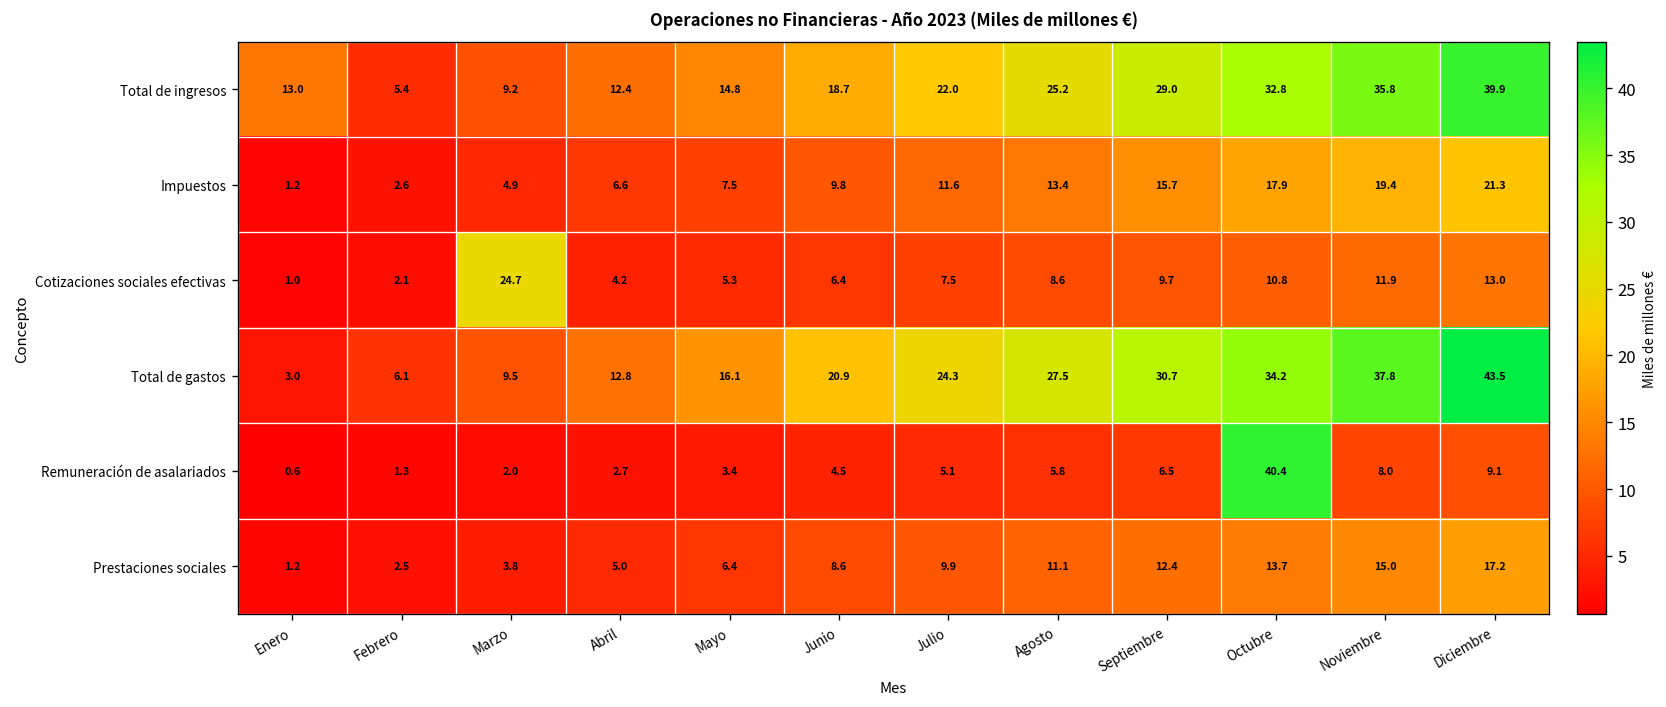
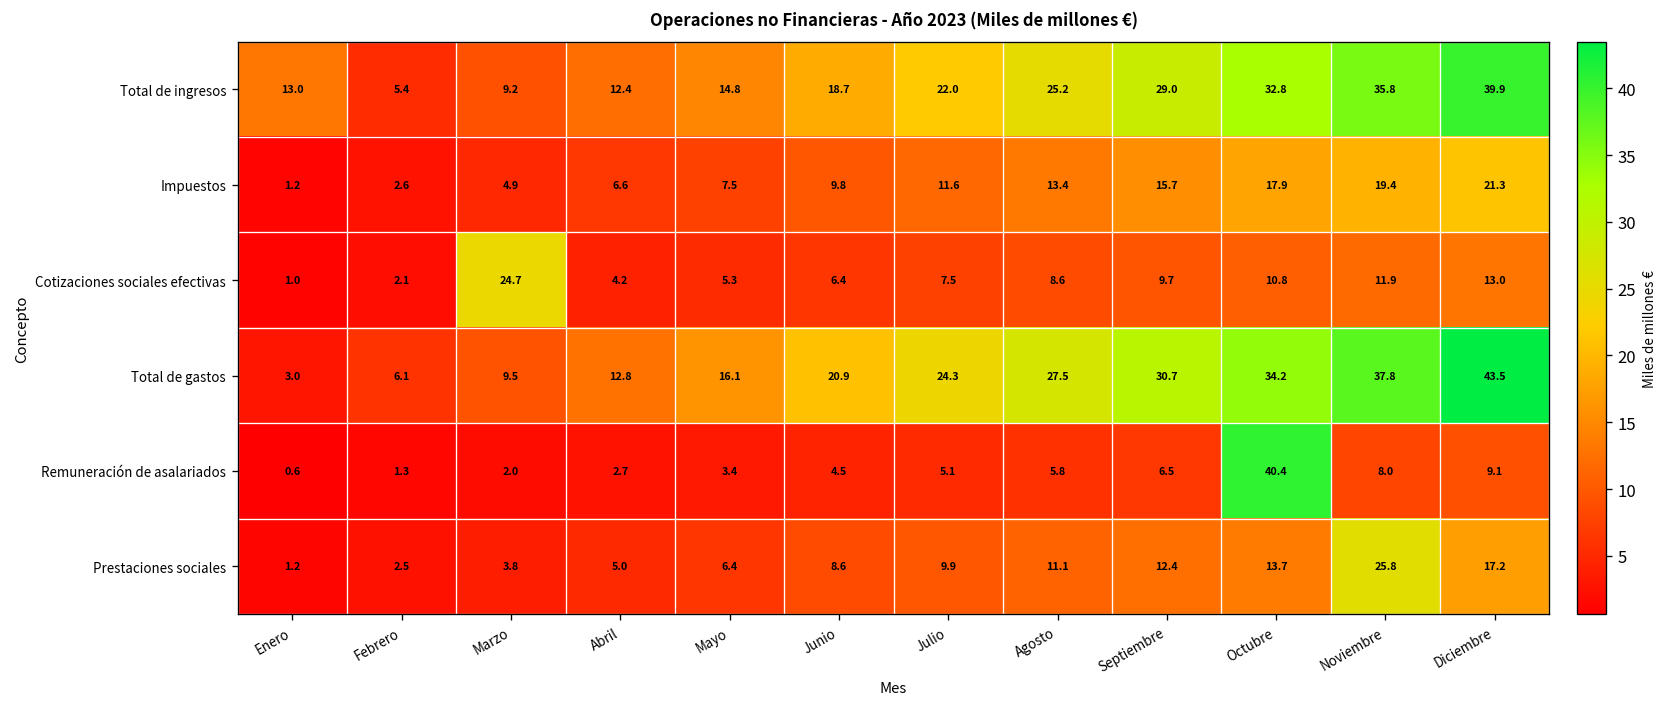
  {
    "Total de ingresos": {
      "Enero": 13.0,
      "Febrero": 5.4,
      "Marzo": 9.2,
      "Abril": 12.4,
      "Mayo": 14.8,
      "Junio": 18.7,
      "Julio": 22.0,
      "Agosto": 25.2,
      "Septiembre": 29.0,
      "Octubre": 32.8,
      "Noviembre": 35.8,
      "Diciembre": 39.9
    },
    "Impuestos": {
      "Enero": 1.2,
      "Febrero": 2.6,
      "Marzo": 4.9,
      "Abril": 6.6,
      "Mayo": 7.5,
      "Junio": 9.8,
      "Julio": 11.6,
      "Agosto": 13.4,
      "Septiembre": 15.7,
      "Octubre": 17.9,
      "Noviembre": 19.4,
      "Diciembre": 21.3
    },
    "Cotizaciones sociales efectivas": {
      "Enero": 1.0,
      "Febrero": 2.1,
      "Marzo": 24.7,
      "Abril": 4.2,
      "Mayo": 5.3,
      "Junio": 6.4,
      "Julio": 7.5,
      "Agosto": 8.6,
      "Septiembre": 9.7,
      "Octubre": 10.8,
      "Noviembre": 11.9,
      "Diciembre": 13.0
    },
    "Total de gastos": {
      "Enero": 3.0,
      "Febrero": 6.1,
      "Marzo": 9.5,
      "Abril": 12.8,
      "Mayo": 16.1,
      "Junio": 20.9,
      "Julio": 24.3,
      "Agosto": 27.5,
      "Septiembre": 30.7,
      "Octubre": 34.2,
      "Noviembre": 37.8,
      "Diciembre": 43.5
    },
    "Remuneración de asalariados": {
      "Enero": 0.6,
      "Febrero": 1.3,
      "Marzo": 2.0,
      "Abril": 2.7,
      "Mayo": 3.4,
      "Junio": 4.5,
      "Julio": 5.1,
      "Agosto": 5.8,
      "Septiembre": 6.5,
      "Octubre": 40.4,
      "Noviembre": 8.0,
      "Diciembre": 9.1
    },
    "Prestaciones sociales": {
      "Enero": 1.2,
      "Febrero": 2.5,
      "Marzo": 3.8,
      "Abril": 5.0,
      "Mayo": 6.4,
      "Junio": 8.6,
      "Julio": 9.9,
      "Agosto": 11.1,
      "Septiembre": 12.4,
      "Octubre": 13.7,
-     "Noviembre": 15.0,
+     "Noviembre": 25.8,
      "Diciembre": 17.2
    }
  }
